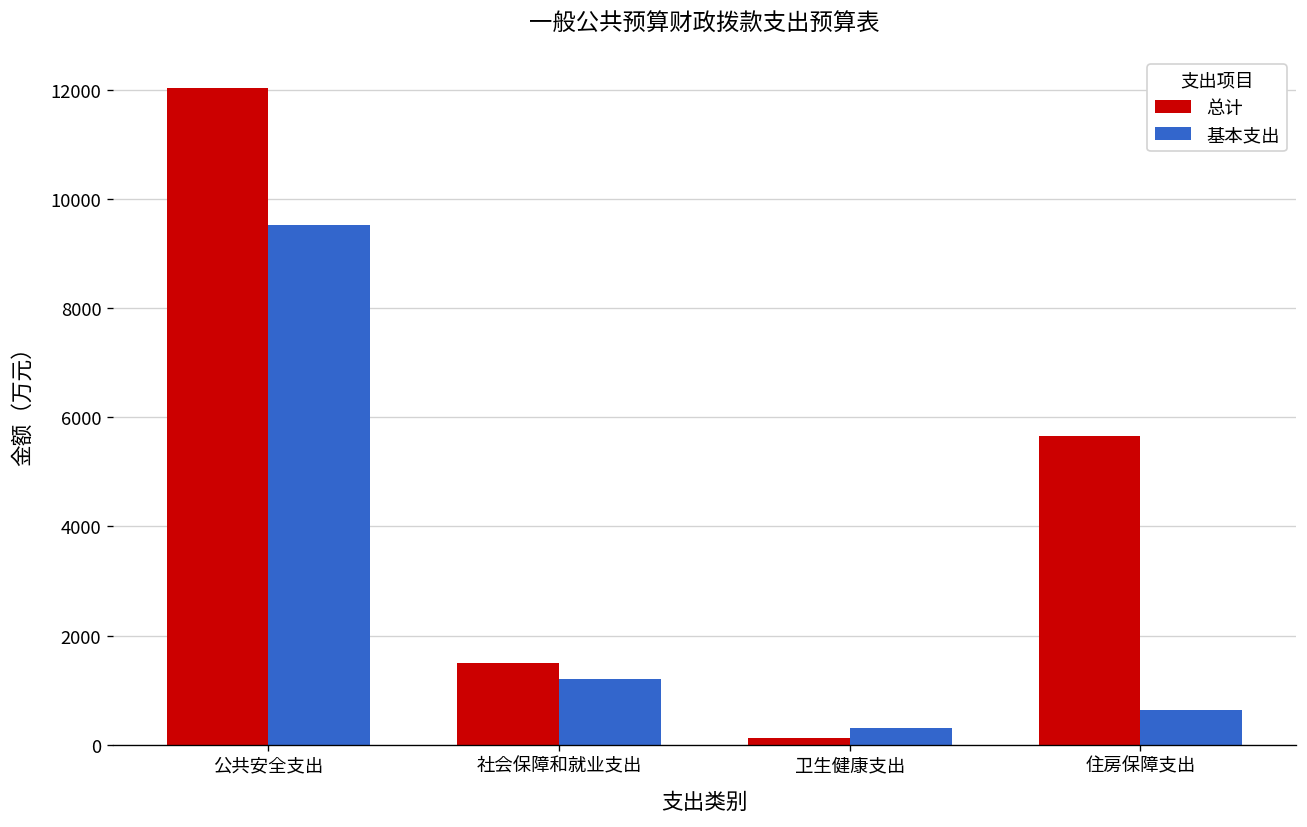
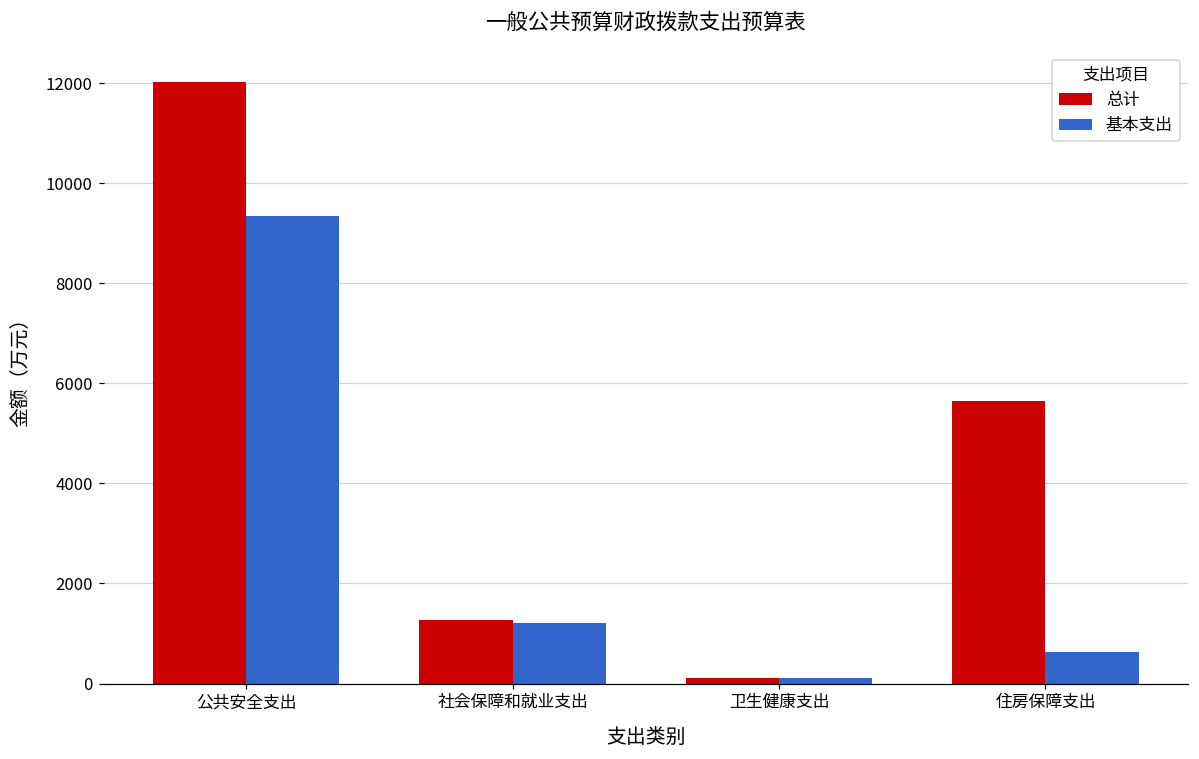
  {
    "总计": {
      "公共安全支出": 12000,
-     "社会保障和就业支出": 1500,
+     "社会保障和就业支出": 1300,
      "卫生健康支出": 100,
      "住房保障支出": 5600
    },
    "基本支出": {
-     "公共安全支出": 9500,
+     "公共安全支出": 9300,
      "社会保障和就业支出": 1200,
-     "卫生健康支出": 300,
+     "卫生健康支出": 100,
      "住房保障支出": 600
    }
  }
